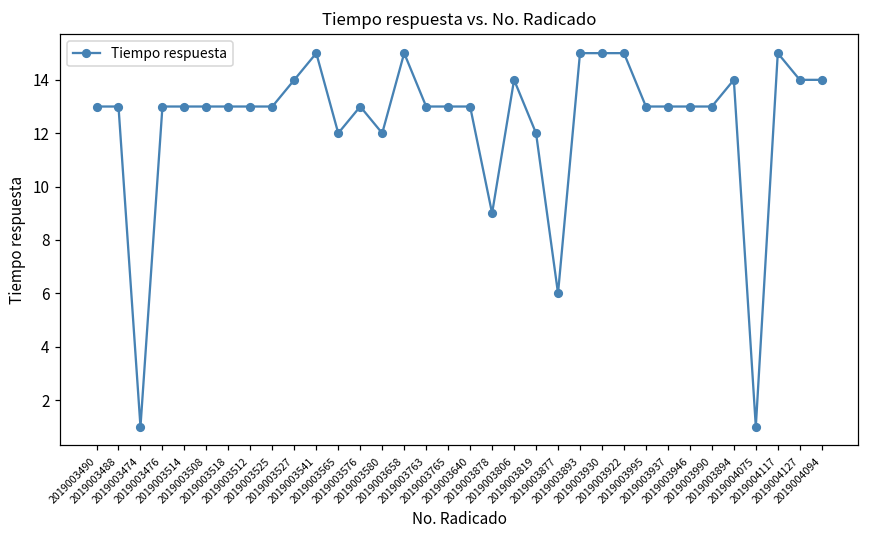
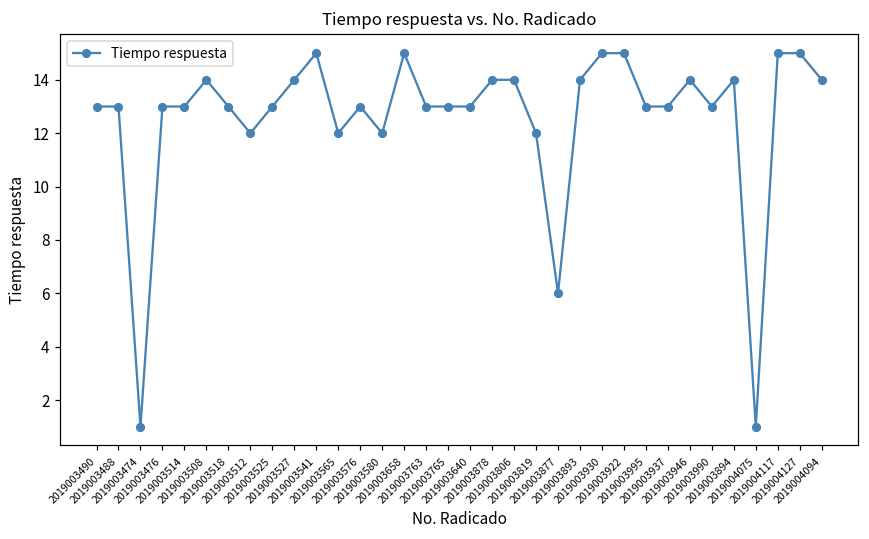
  {
    "2019003490": 13,
    "2019003488": 13,
    "2019003474": 1,
    "2019003476": 13,
    "2019003514": 13,
-   "2019003508": 13,
+   "2019003508": 14,
    "2019003518": 13,
-   "2019003512": 13,
+   "2019003512": 12,
    "2019003525": 13,
    "2019003527": 14,
    "2019003541": 15,
    "2019003565": 12,
    "2019003576": 13,
    "2019003580": 12,
    "2019003658": 15,
    "2019003763": 13,
    "2019003765": 13,
    "2019003640": 13,
-   "2019003878": 9,
+   "2019003878": 14,
    "2019003806": 14,
    "2019003819": 12,
    "2019003877": 6,
-   "2019003893": 15,
+   "2019003893": 14,
    "2019003930": 15,
    "2019003922": 15,
    "2019003995": 13,
    "2019003937": 13,
-   "2019003946": 13,
+   "2019003946": 14,
    "2019003990": 13,
    "2019003894": 14,
    "2019004075": 1,
    "2019004117": 15,
-   "2019004127": 14,
+   "2019004127": 15,
    "2019004094": 14
  }
